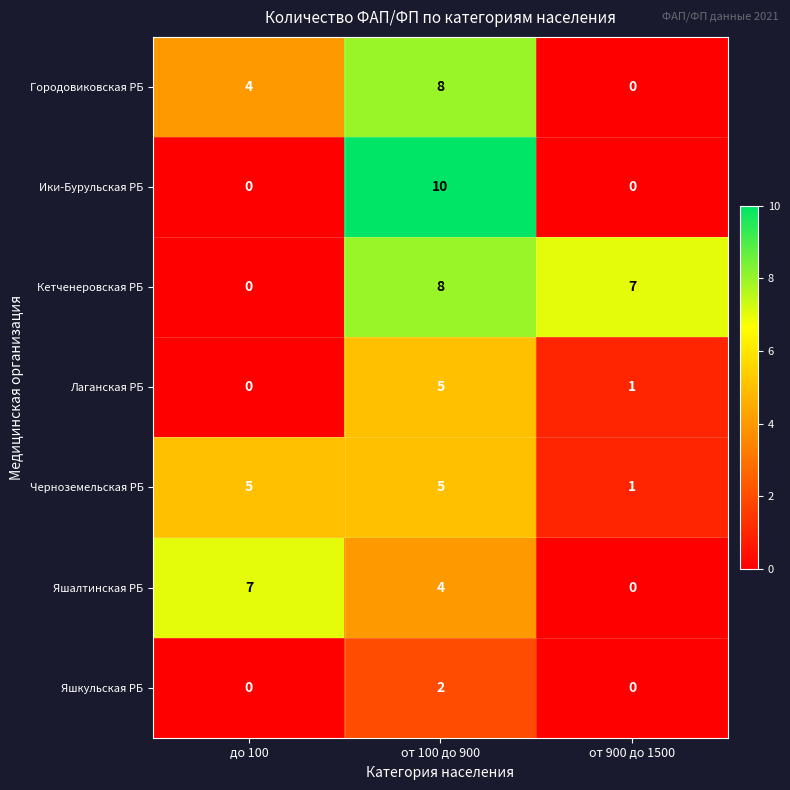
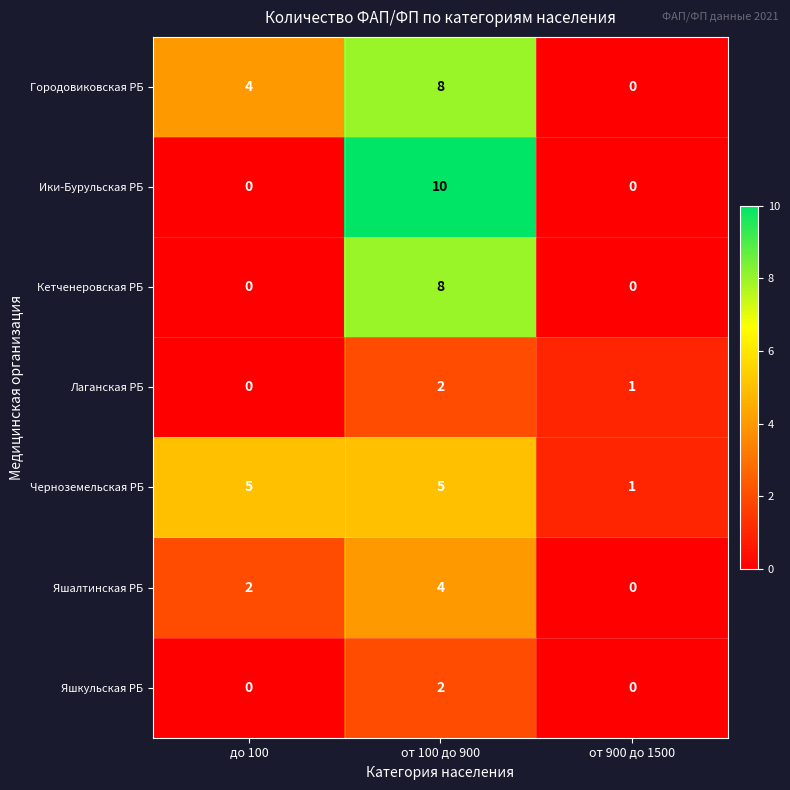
  {
    "Городовиковская РБ": {
      "до 100": 4,
      "от 100 до 900": 8,
      "от 900 до 1500": 0
    },
    "Ики-Бурульская РБ": {
      "до 100": 0,
      "от 100 до 900": 10,
      "от 900 до 1500": 0
    },
    "Кетченеровская РБ": {
      "до 100": 0,
      "от 100 до 900": 8,
-     "от 900 до 1500": 7
+     "от 900 до 1500": 0
    },
    "Лаганская РБ": {
      "до 100": 0,
-     "от 100 до 900": 5,
+     "от 100 до 900": 2,
      "от 900 до 1500": 1
    },
    "Черноземельская РБ": {
      "до 100": 5,
      "от 100 до 900": 5,
      "от 900 до 1500": 1
    },
    "Яшалтинская РБ": {
-     "до 100": 7,
+     "до 100": 2,
      "от 100 до 900": 4,
      "от 900 до 1500": 0
    },
    "Яшкульская РБ": {
      "до 100": 0,
      "от 100 до 900": 2,
      "от 900 до 1500": 0
    }
  }
